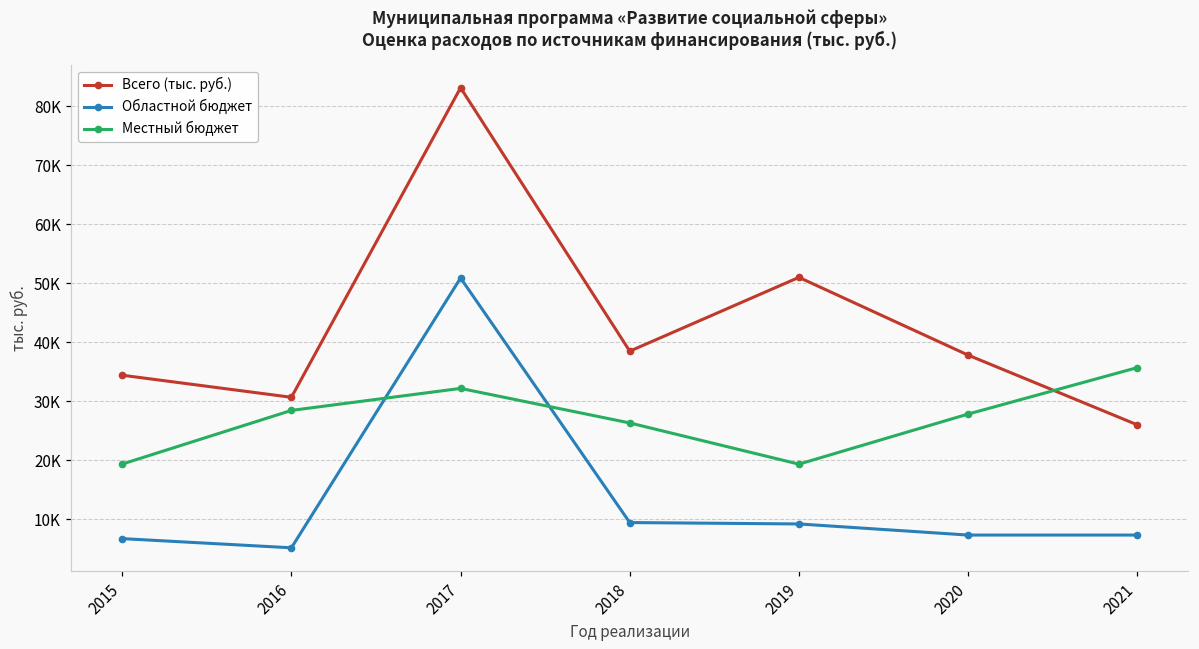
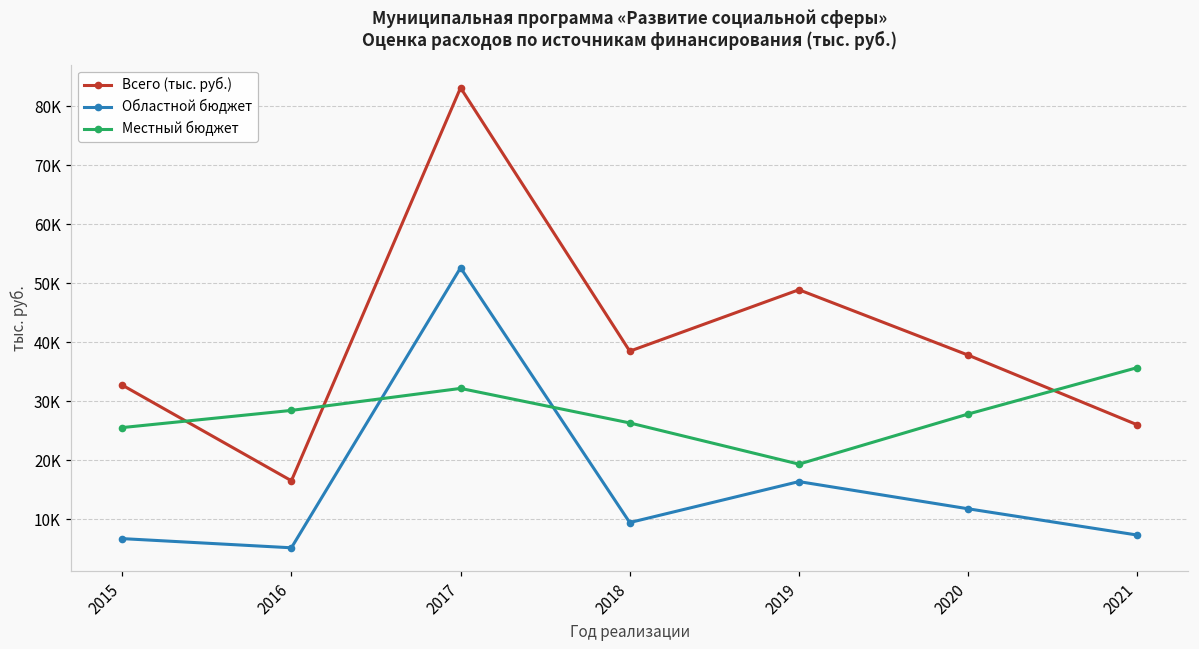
  {
    "Всего (тыс. руб.)": {
-     "2015": 34000,
-     "2016": 31000,
+     "2015": 33000,
+     "2016": 17000,
      "2017": 83000,
      "2018": 38000,
-     "2019": 51000,
+     "2019": 49000,
      "2020": 38000,
      "2021": 26000
    },
    "Областной бюджет": {
      "2015": 7000,
      "2016": 5000,
-     "2017": 51000,
+     "2017": 53000,
      "2018": 9000,
-     "2019": 9000,
-     "2020": 7000,
+     "2019": 16000,
+     "2020": 12000,
      "2021": 7000
    },
    "Местный бюджет": {
-     "2015": 19000,
+     "2015": 26000,
      "2016": 28000,
      "2017": 32000,
      "2018": 26000,
      "2019": 19000,
      "2020": 28000,
      "2021": 36000
    }
  }
